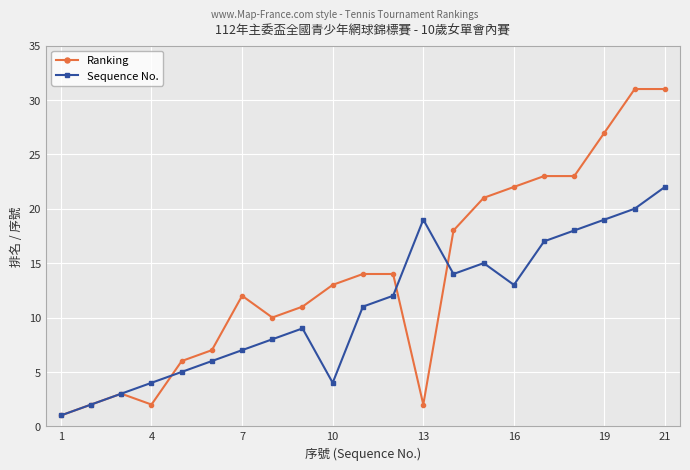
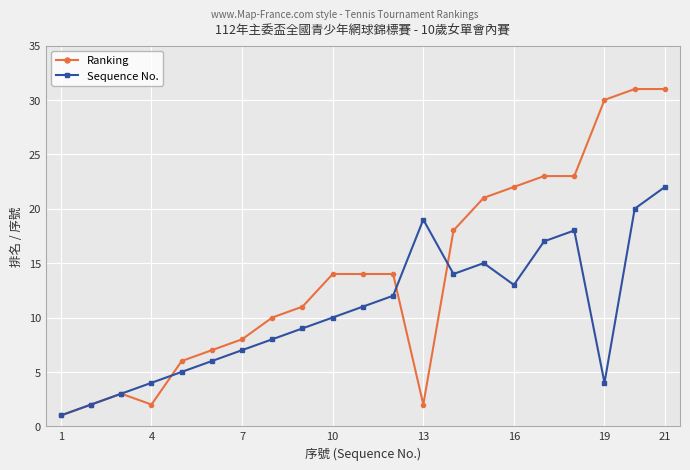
  {
    "Ranking": {
      "4": 2,
-     "7": 12,
-     "10": 13,
+     "7": 8,
+     "10": 14,
      "13": 2,
      "16": 22,
-     "19": 27,
+     "19": 30,
      "21": 31
    },
    "Sequence No.": {
      "4": 4,
      "7": 7,
-     "10": 4,
+     "10": 10,
      "13": 19,
      "16": 13,
-     "19": 19,
+     "19": 4,
      "21": 22
    }
  }
